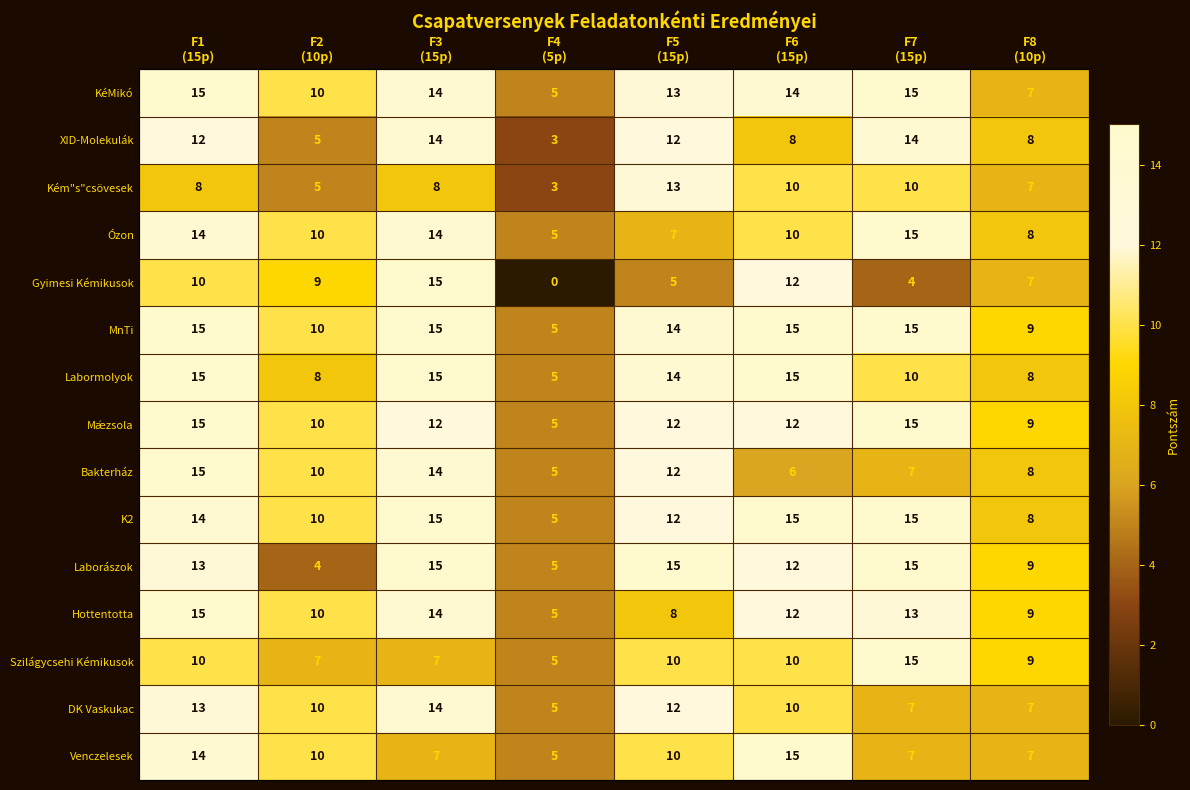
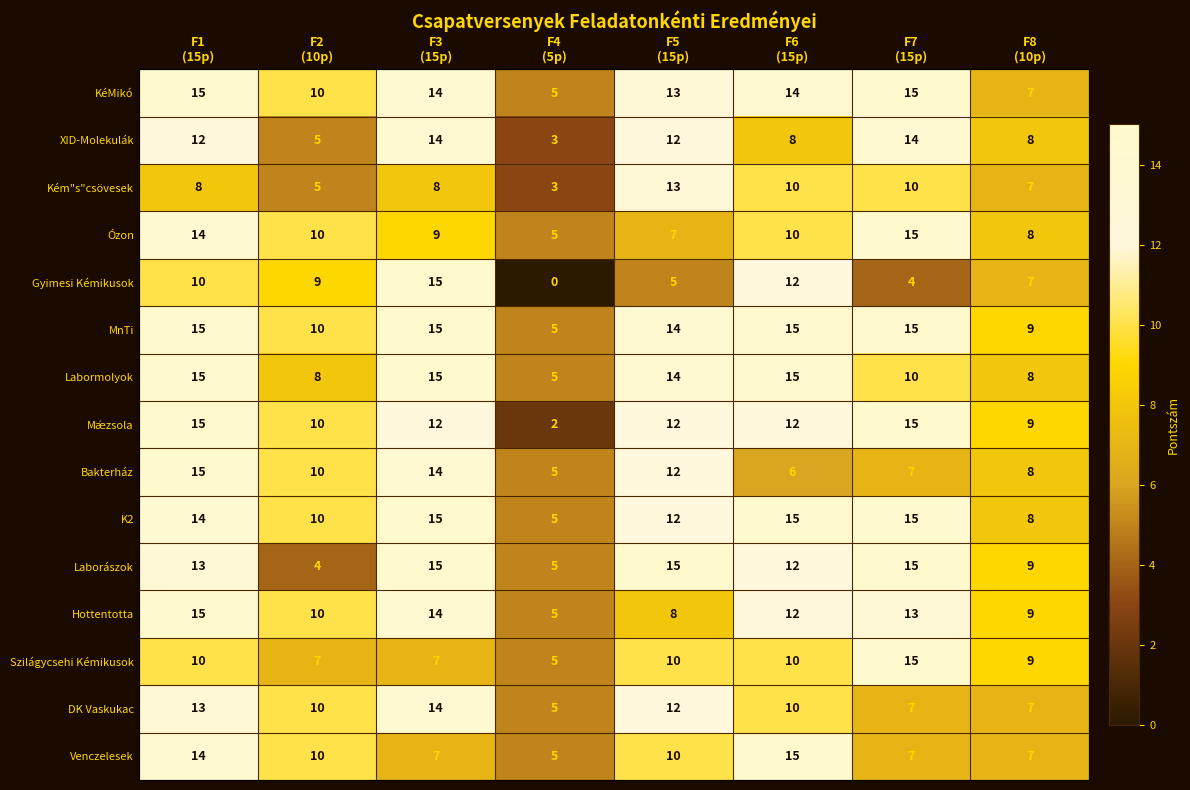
  {
    "KéMikó": {
      "F1 (15p)": 15,
      "F2 (10p)": 10,
      "F3 (15p)": 14,
      "F4 (5p)": 5,
      "F5 (15p)": 13,
      "F6 (15p)": 14,
      "F7 (15p)": 15
    },
    "XID-Molekulák": {
      "F1 (15p)": 12,
      "F2 (10p)": 5,
      "F3 (15p)": 14,
      "F4 (5p)": 3,
      "F5 (15p)": 12,
      "F6 (15p)": 8,
      "F7 (15p)": 14,
      "F8 (10p)": 8
    },
    "Kém\"s\"csövesek": {
      "F1 (15p)": 8,
      "F2 (10p)": 5,
      "F3 (15p)": 8,
      "F4 (5p)": 3,
      "F5 (15p)": 13,
      "F6 (15p)": 10,
      "F7 (15p)": 10
    },
    "Ózon": {
      "F1 (15p)": 14,
      "F2 (10p)": 10,
-     "F3 (15p)": 14,
+     "F3 (15p)": 9,
      "F4 (5p)": 5,
      "F6 (15p)": 10,
      "F7 (15p)": 15,
      "F8 (10p)": 8
    },
    "Gyimesi Kémikusok": {
      "F1 (15p)": 10,
      "F2 (10p)": 9,
      "F3 (15p)": 15,
      "F4 (5p)": 0,
      "F5 (15p)": 5,
      "F6 (15p)": 12,
      "F7 (15p)": 4
    },
    "MnTi": {
      "F1 (15p)": 15,
      "F2 (10p)": 10,
      "F3 (15p)": 15,
      "F4 (5p)": 5,
      "F5 (15p)": 14,
      "F6 (15p)": 15,
      "F7 (15p)": 15,
      "F8 (10p)": 9
    },
    "Labormolyok": {
      "F1 (15p)": 15,
      "F2 (10p)": 8,
      "F3 (15p)": 15,
      "F4 (5p)": 5,
      "F5 (15p)": 14,
      "F6 (15p)": 15,
      "F7 (15p)": 10,
      "F8 (10p)": 8
    },
    "Mǽzsola": {
      "F1 (15p)": 15,
      "F2 (10p)": 10,
      "F3 (15p)": 12,
-     "F4 (5p)": 5,
+     "F4 (5p)": 2,
      "F5 (15p)": 12,
      "F6 (15p)": 12,
      "F7 (15p)": 15,
      "F8 (10p)": 9
    },
    "Bakterház": {
      "F1 (15p)": 15,
      "F2 (10p)": 10,
      "F3 (15p)": 14,
      "F4 (5p)": 5,
      "F5 (15p)": 12,
      "F6 (15p)": 6,
      "F8 (10p)": 8
    },
    "K2": {
      "F1 (15p)": 14,
      "F2 (10p)": 10,
      "F3 (15p)": 15,
      "F4 (5p)": 5,
      "F5 (15p)": 12,
      "F6 (15p)": 15,
      "F7 (15p)": 15,
      "F8 (10p)": 8
    },
    "Laborászok": {
      "F1 (15p)": 13,
      "F2 (10p)": 4,
      "F3 (15p)": 15,
      "F4 (5p)": 5,
      "F5 (15p)": 15,
      "F6 (15p)": 12,
      "F7 (15p)": 15,
      "F8 (10p)": 9
    },
    "Hottentotta": {
      "F1 (15p)": 15,
      "F2 (10p)": 10,
      "F3 (15p)": 14,
      "F4 (5p)": 5,
      "F5 (15p)": 8,
      "F6 (15p)": 12,
      "F7 (15p)": 13,
      "F8 (10p)": 9
    },
    "Szilágycsehi Kémikusok": {
      "F1 (15p)": 10,
      "F4 (5p)": 5,
      "F5 (15p)": 10,
      "F6 (15p)": 10,
      "F7 (15p)": 15,
      "F8 (10p)": 9
    },
    "DK Vaskukac": {
      "F1 (15p)": 13,
      "F2 (10p)": 10,
      "F3 (15p)": 14,
      "F4 (5p)": 5,
      "F5 (15p)": 12,
      "F6 (15p)": 10
    },
    "Venczelesek": {
      "F1 (15p)": 14,
      "F2 (10p)": 10,
      "F4 (5p)": 5,
      "F5 (15p)": 10,
      "F6 (15p)": 15
    }
  }
